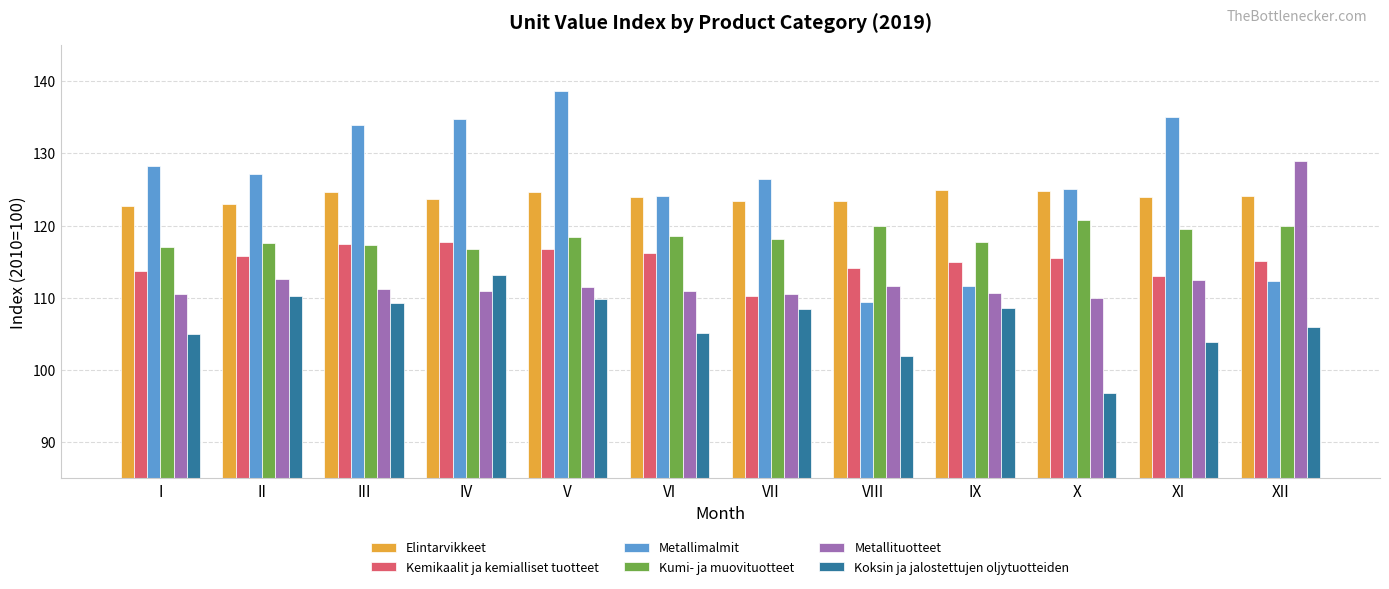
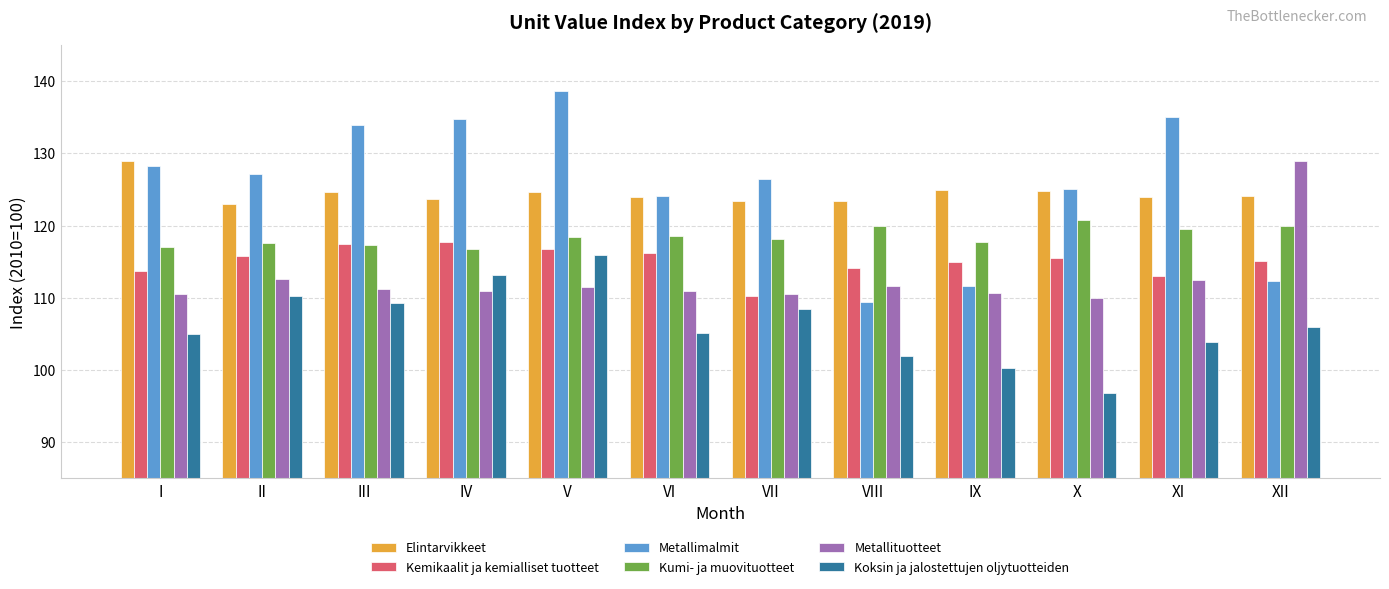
  {
    "Elintarvikkeet": {
-     "I": 123,
+     "I": 129,
      "II": 123,
      "III": 125,
      "IV": 124,
      "V": 125,
      "VI": 124,
      "VII": 123,
      "VIII": 123,
      "IX": 125,
      "X": 125,
      "XI": 124,
      "XII": 124
    },
    "Kemikaalit ja kemialliset tuotteet": {
      "I": 114,
      "II": 116,
      "III": 117,
      "IV": 118,
      "V": 117,
      "VI": 116,
      "VII": 110,
      "VIII": 114,
      "IX": 115,
      "X": 116,
      "XI": 113,
      "XII": 115
    },
    "Metallimalmit": {
      "I": 128,
      "II": 127,
      "III": 134,
      "IV": 135,
      "V": 139,
      "VI": 124,
      "VII": 127,
      "VIII": 110,
      "IX": 112,
      "X": 125,
      "XI": 135,
      "XII": 112
    },
    "Kumi- ja muovituotteet": {
      "I": 117,
      "II": 118,
      "III": 117,
      "IV": 117,
      "V": 118,
      "VI": 119,
      "VII": 118,
      "VIII": 120,
      "IX": 118,
      "X": 121,
      "XI": 120,
      "XII": 120
    },
    "Metallituotteet": {
      "I": 111,
      "II": 113,
      "III": 111,
      "IV": 111,
      "V": 112,
      "VI": 111,
      "VII": 111,
      "VIII": 112,
      "IX": 111,
      "X": 110,
      "XI": 113,
      "XII": 129
    },
    "Koksin ja jalostettujen oljytuotteiden": {
      "I": 105,
      "II": 110,
      "III": 109,
      "IV": 113,
-     "V": 110,
+     "V": 116,
      "VI": 105,
      "VII": 109,
      "VIII": 102,
-     "IX": 109,
+     "IX": 100,
      "X": 97,
      "XI": 104,
      "XII": 106
    }
  }
